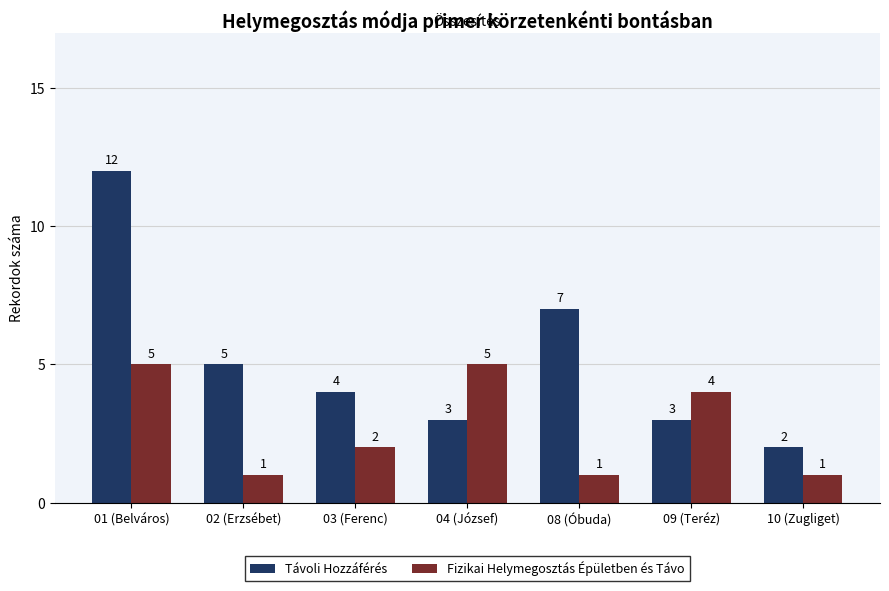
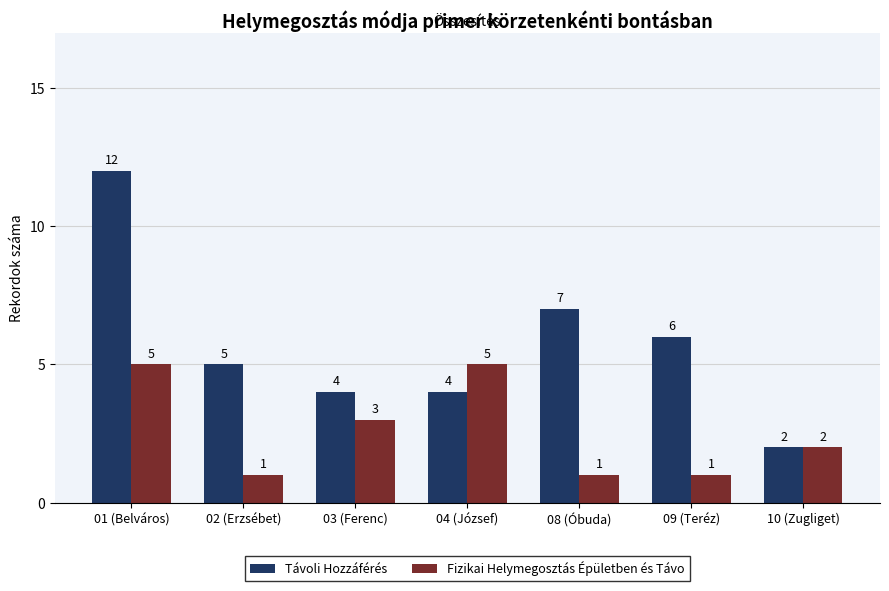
  {
    "Távoli Hozzáférés": {
      "01 (Belváros)": 12,
      "02 (Erzsébet)": 5,
      "03 (Ferenc)": 4,
-     "04 (József)": 3,
+     "04 (József)": 4,
      "08 (Óbuda)": 7,
-     "09 (Teréz)": 3,
+     "09 (Teréz)": 6,
      "10 (Zugliget)": 2
    },
    "Fizikai Helymegosztás Épületben és Távo": {
      "01 (Belváros)": 5,
      "02 (Erzsébet)": 1,
-     "03 (Ferenc)": 2,
+     "03 (Ferenc)": 3,
      "04 (József)": 5,
      "08 (Óbuda)": 1,
-     "09 (Teréz)": 4,
-     "10 (Zugliget)": 1
+     "09 (Teréz)": 1,
+     "10 (Zugliget)": 2
    }
  }
